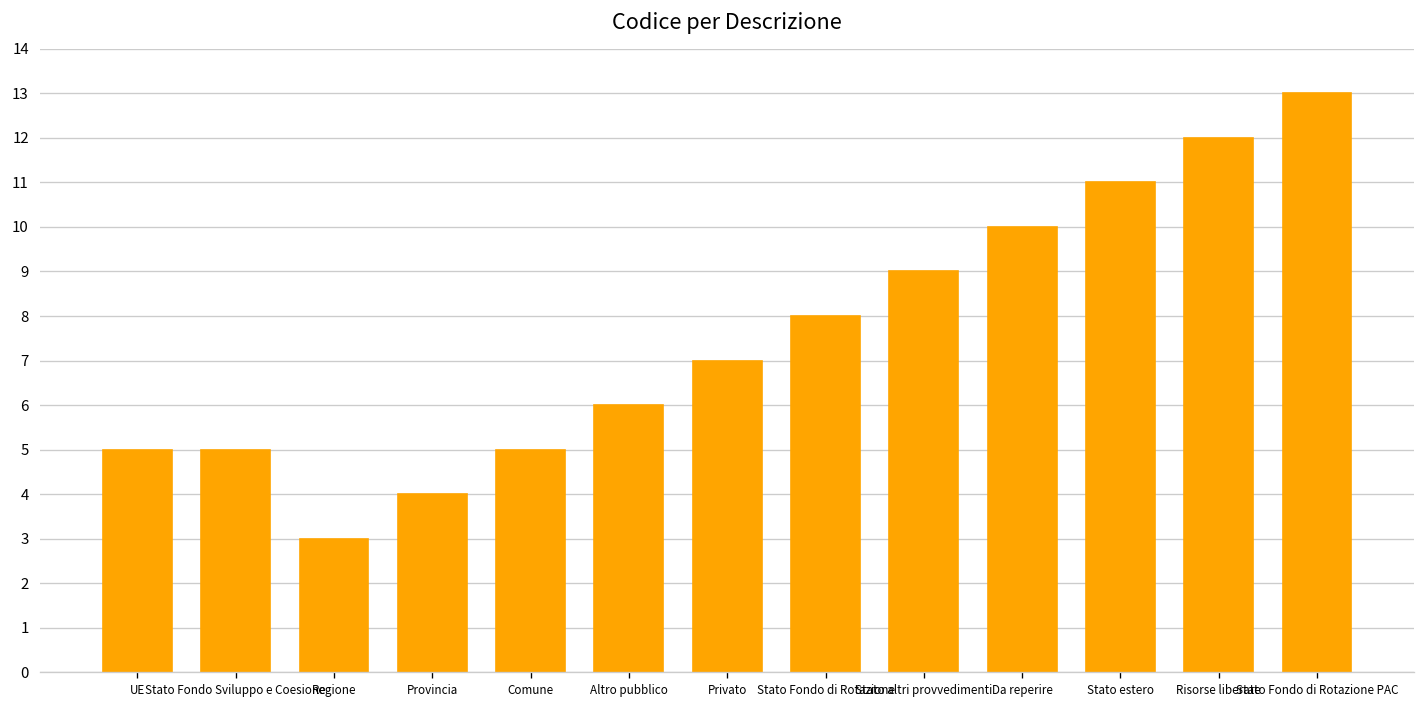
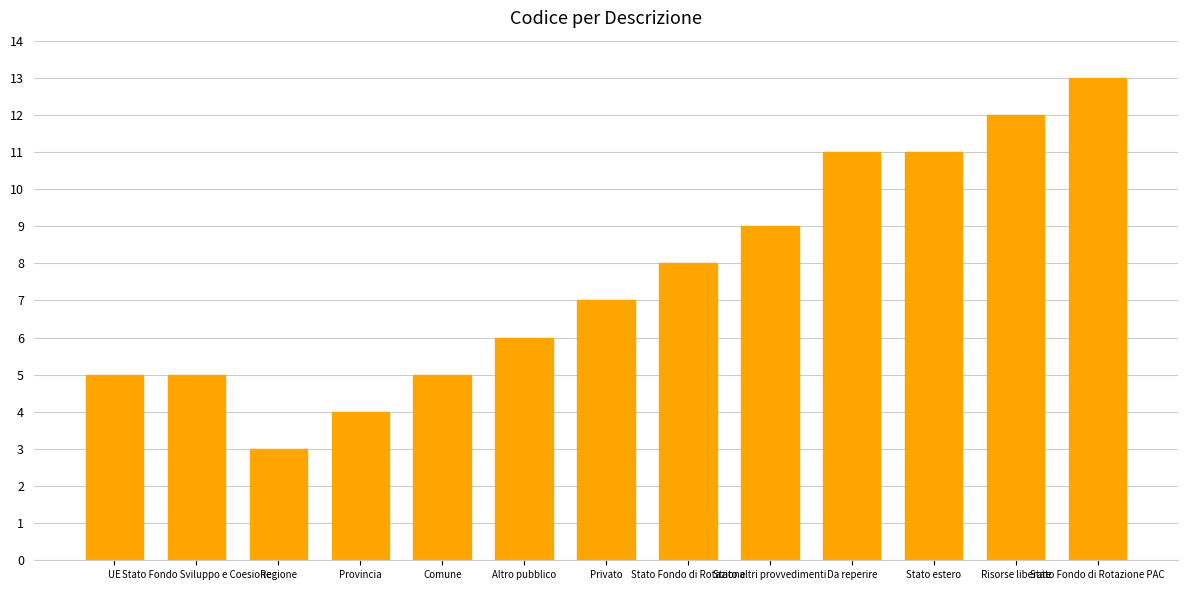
  {
    "UE": 5,
    "Stato Fondo Sviluppo e Coesione": 5,
    "Provincia": 4,
    "Comune": 5,
    "Altro pubblico": 6,
    "Privato": 7,
-   "Da reperire": 10,
+   "Da reperire": 11,
    "Stato estero": 11
  }
